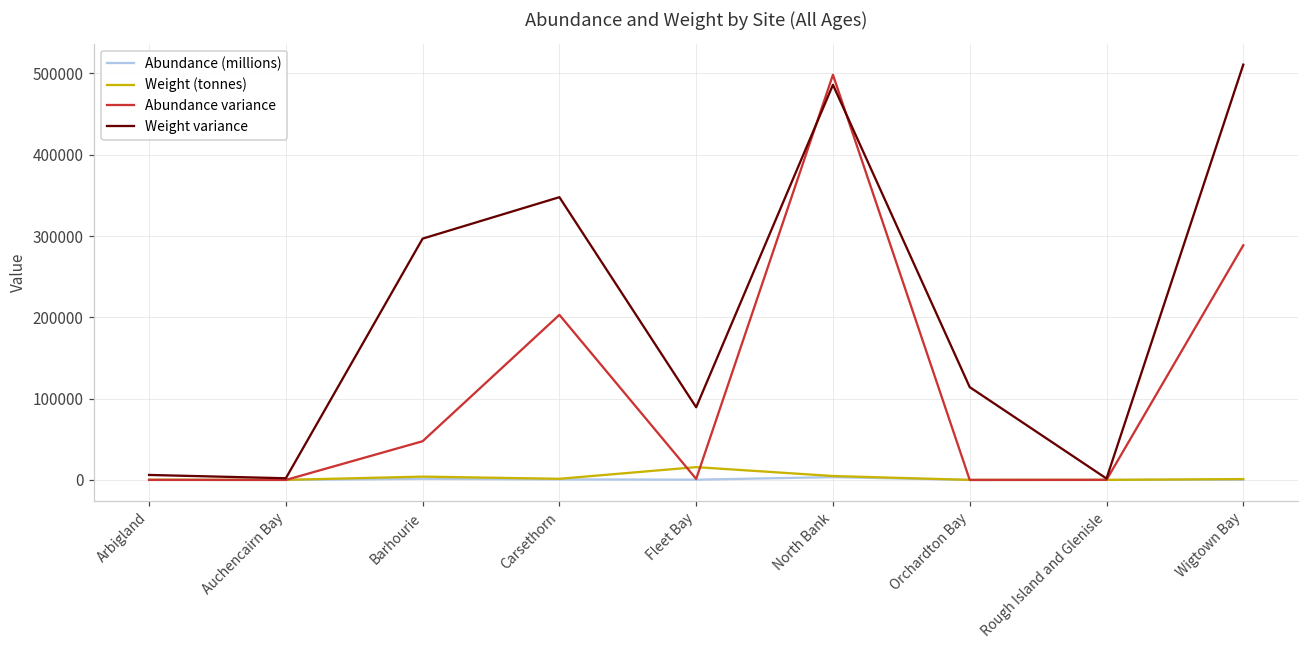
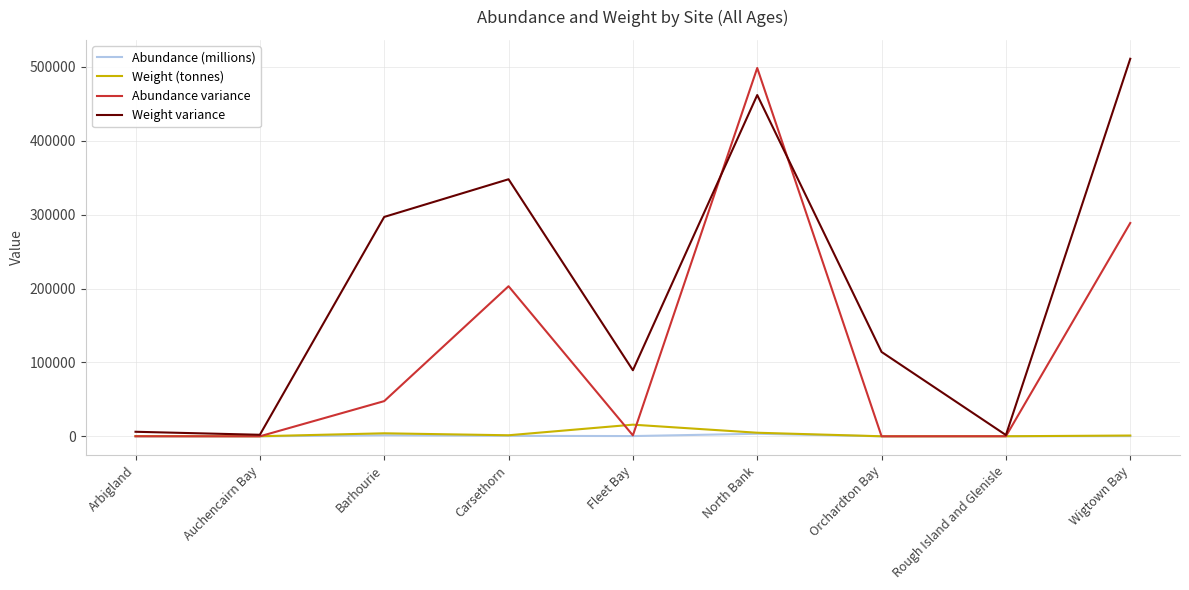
  {
    "Weight (tonnes)": {
      "Fleet Bay": 20000
    },
    "Abundance variance": {
      "Barhourie": 50000,
      "Carsethorn": 200000,
      "North Bank": 500000,
      "Wigtown Bay": 290000
    },
    "Weight variance": {
      "Arbigland": 10000,
      "Barhourie": 300000,
      "Carsethorn": 350000,
      "Fleet Bay": 90000,
-     "North Bank": 490000,
+     "North Bank": 460000,
      "Orchardton Bay": 110000,
      "Wigtown Bay": 510000
    }
  }
